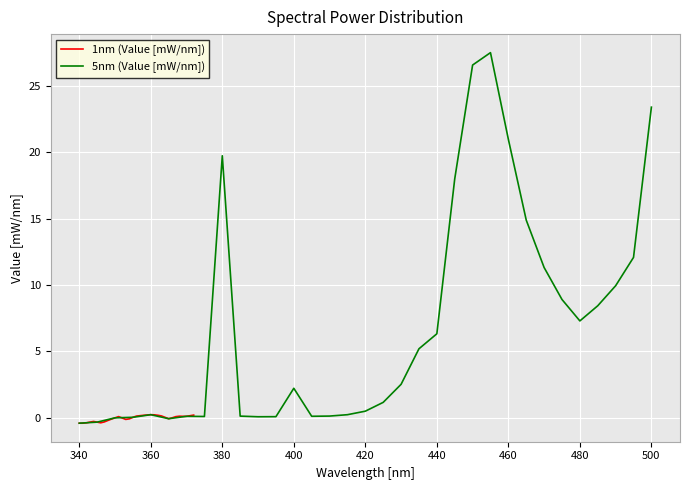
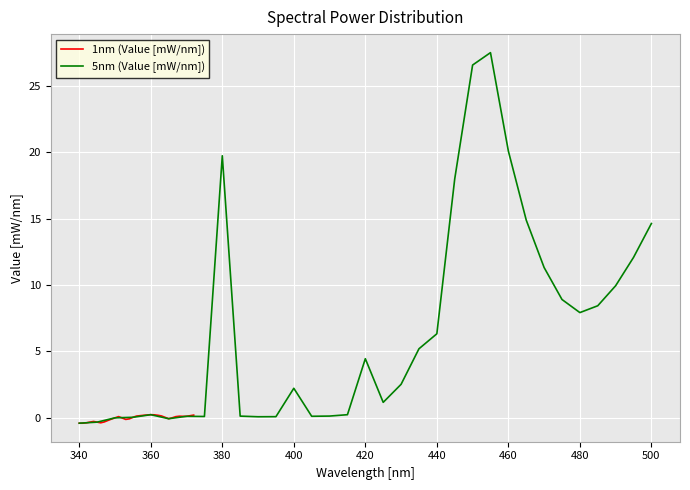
  {
    "5nm (Value [mW/nm])": {
      "380": 19.7,
      "400": 2.2,
-     "420": 0.5,
+     "420": 4.4,
      "440": 6.3,
-     "460": 21.0,
-     "480": 7.3,
-     "500": 23.4
+     "460": 20.1,
+     "480": 7.9,
+     "500": 14.6
    }
  }
